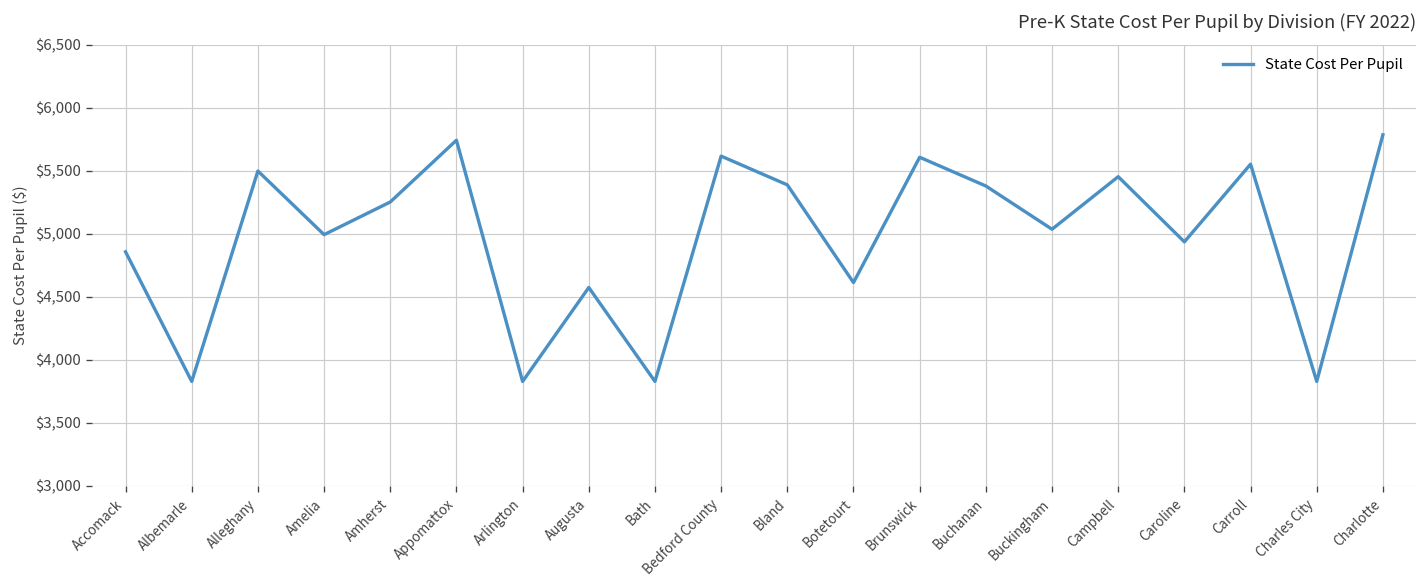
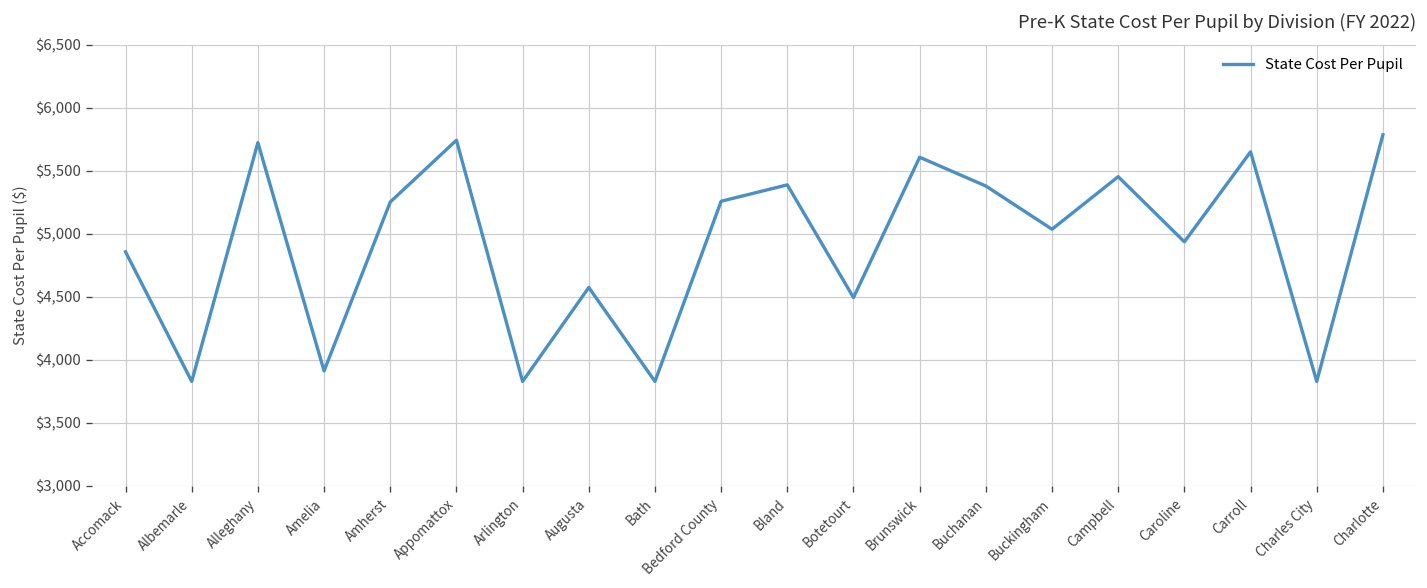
  {
    "Accomack": "$4,860",
    "Albemarle": "$3,830",
-   "Alleghany": "$5,500",
-   "Amelia": "$4,990",
+   "Alleghany": "$5,720",
+   "Amelia": "$3,910",
    "Amherst": "$5,250",
    "Appomattox": "$5,740",
    "Arlington": "$3,830",
    "Augusta": "$4,570",
    "Bath": "$3,830",
-   "Bedford County": "$5,620",
+   "Bedford County": "$5,260",
    "Bland": "$5,390",
-   "Botetourt": "$4,610",
+   "Botetourt": "$4,490",
    "Brunswick": "$5,610",
    "Buchanan": "$5,380",
    "Buckingham": "$5,040",
    "Campbell": "$5,450",
    "Caroline": "$4,940",
-   "Carroll": "$5,550",
+   "Carroll": "$5,650",
    "Charles City": "$3,830",
    "Charlotte": "$5,780"
  }
